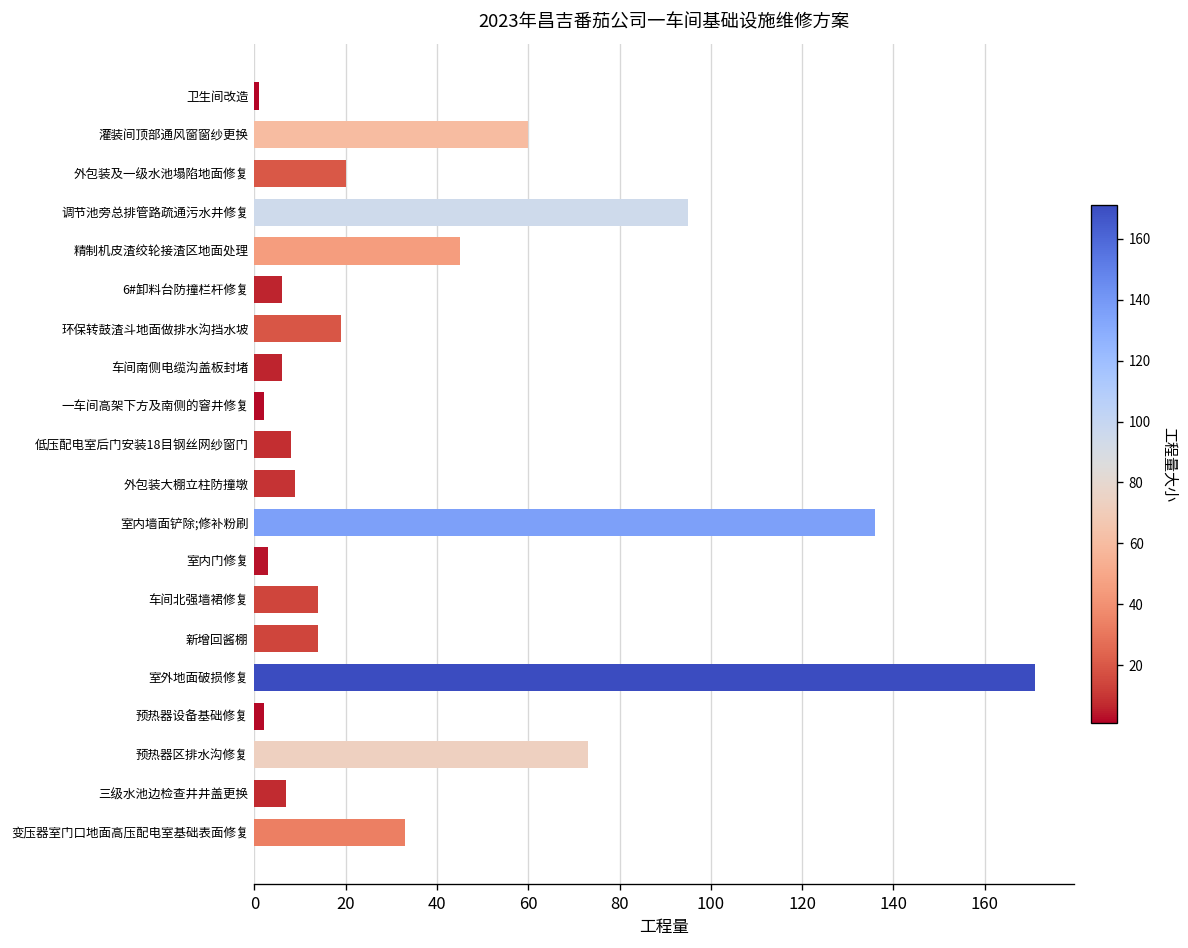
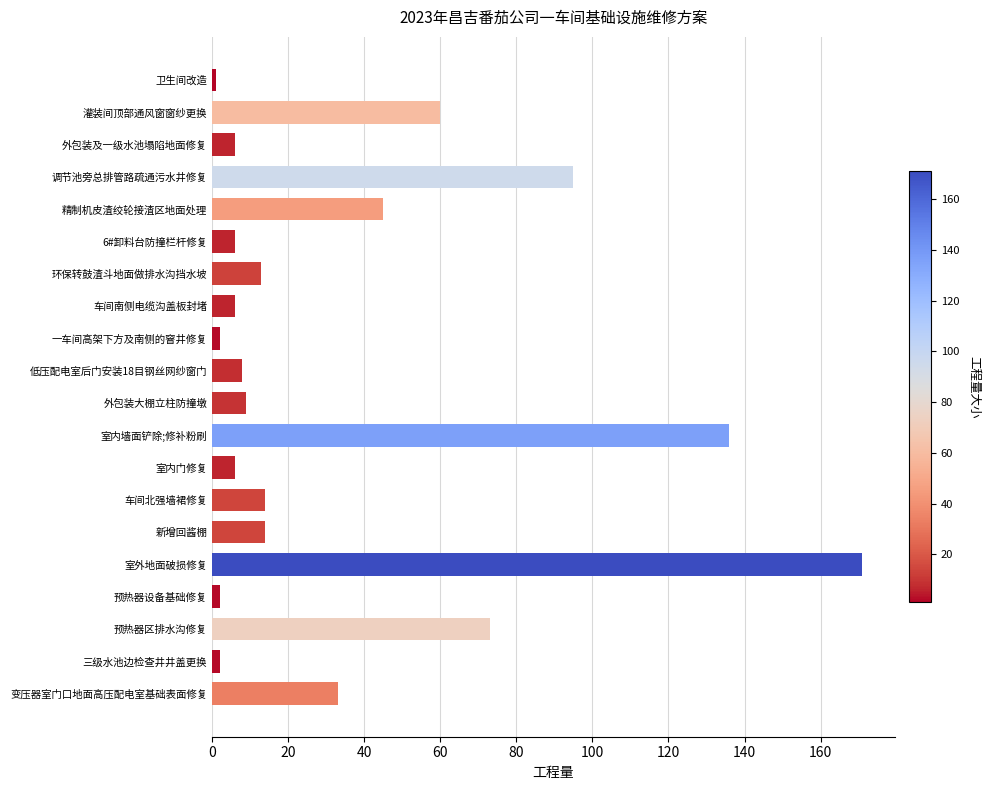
  {
    "卫生间改造": 1,
    "灌装间顶部通风窗窗纱更换": 60,
-   "外包装及一级水池塌陷地面修复": 20,
+   "外包装及一级水池塌陷地面修复": 6,
    "调节池旁总排管路疏通污水井修复": 95,
    "精制机皮渣绞轮接渣区地面处理": 45,
    "6#卸料台防撞栏杆修复": 6,
-   "环保转鼓渣斗地面做排水沟挡水坡": 19,
+   "环保转鼓渣斗地面做排水沟挡水坡": 13,
    "车间南侧电缆沟盖板封堵": 6,
    "一车间高架下方及南侧的窨井修复": 2,
    "低压配电室后门安装18目钢丝网纱窗门": 8,
    "外包装大棚立柱防撞墩": 9,
    "室内墙面铲除;修补粉刷": 136,
-   "室内门修复": 3,
+   "室内门修复": 6,
    "车间北强墙裙修复": 14,
    "新增回酱棚": 14,
    "室外地面破损修复": 171,
    "预热器设备基础修复": 2,
    "预热器区排水沟修复": 73,
-   "三级水池边检查井井盖更换": 7,
+   "三级水池边检查井井盖更换": 2,
    "变压器室门口地面高压配电室基础表面修复": 33
  }
